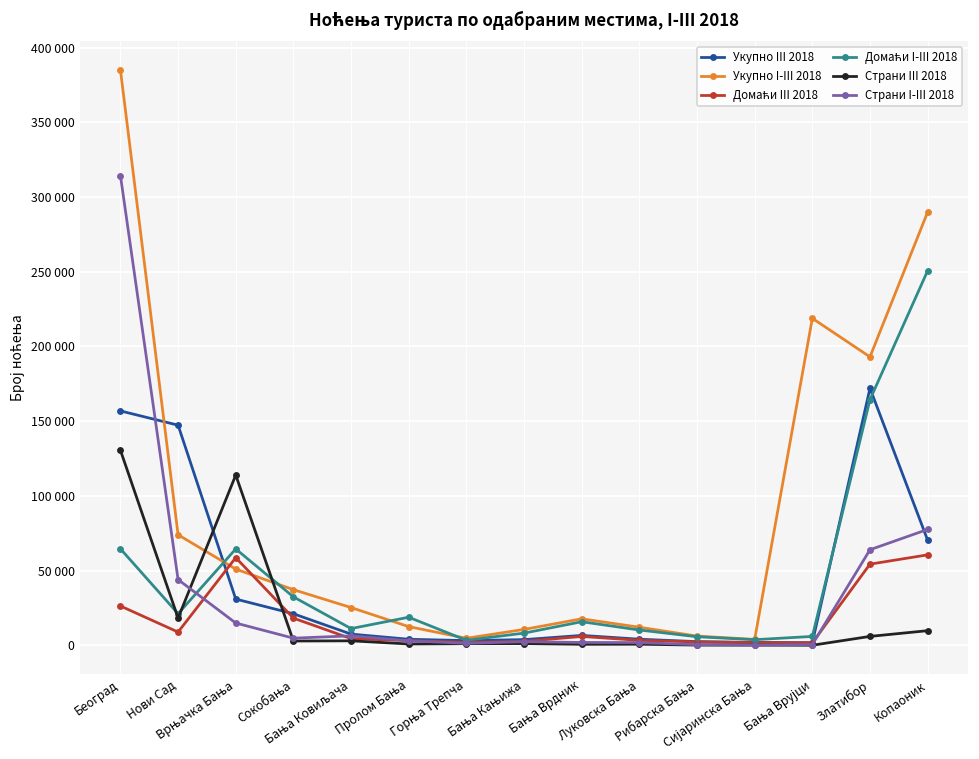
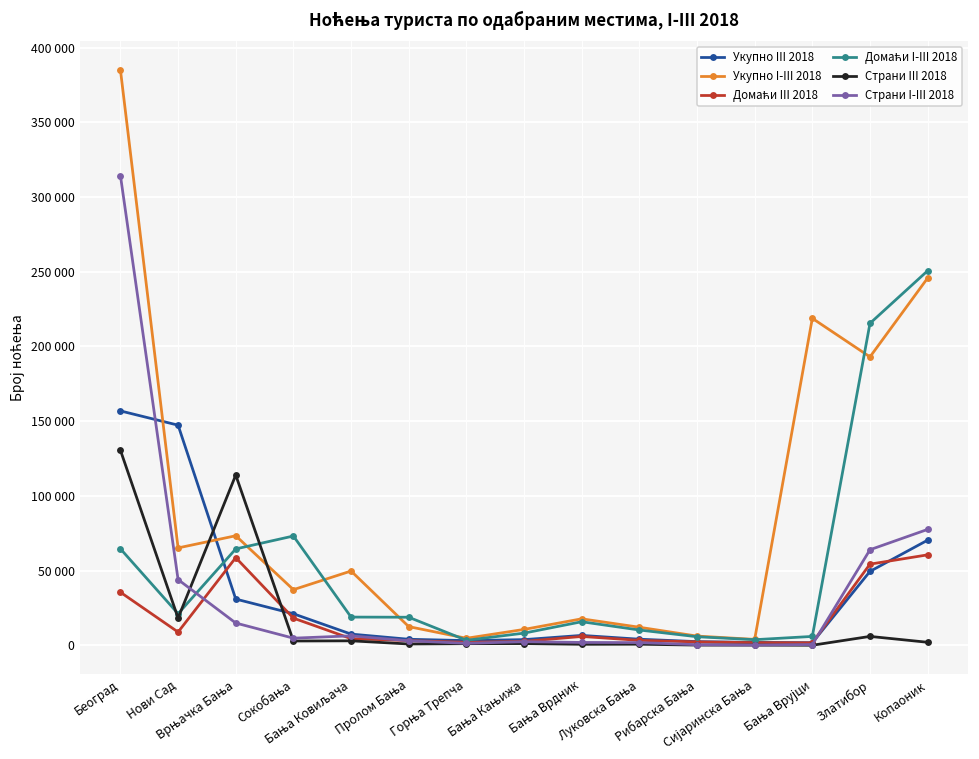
  {
    "Укупно III 2018": {
      "Београд": 157000,
      "Нови Сад": 147000,
      "Врњачка Бања": 31000,
      "Сокобања": 21000,
-     "Златибор": 172000,
+     "Златибор": 49000,
      "Копаоник": 70000
    },
    "Укупно I-III 2018": {
      "Београд": 385000,
-     "Нови Сад": 74000,
-     "Врњачка Бања": 51000,
+     "Нови Сад": 65000,
+     "Врњачка Бања": 73000,
      "Сокобања": 37000,
-     "Бања Ковиљача": 25000,
+     "Бања Ковиљача": 50000,
      "Пролом Бања": 13000,
      "Бања Кањижа": 11000,
      "Бања Врдник": 18000,
      "Бања Врујци": 219000,
      "Златибор": 193000,
-     "Копаоник": 290000
+     "Копаоник": 246000
    },
    "Домаћи III 2018": {
-     "Београд": 26000,
+     "Београд": 36000,
      "Нови Сад": 9000,
      "Врњачка Бања": 59000,
      "Сокобања": 18000,
      "Златибор": 54000,
      "Копаоник": 61000
    },
    "Домаћи I-III 2018": {
      "Београд": 65000,
      "Нови Сад": 21000,
      "Врњачка Бања": 65000,
-     "Сокобања": 32000,
-     "Бања Ковиљача": 11000,
+     "Сокобања": 73000,
+     "Бања Ковиљача": 19000,
      "Пролом Бања": 19000,
      "Бања Кањижа": 8000,
      "Бања Врдник": 16000,
      "Бања Врујци": 6000,
-     "Златибор": 164000,
+     "Златибор": 215000,
      "Копаоник": 251000
    },
    "Страни III 2018": {
      "Београд": 131000,
      "Нови Сад": 18000,
      "Врњачка Бања": 114000,
      "Пролом Бања": 1000,
      "Златибор": 6000,
-     "Копаоник": 10000
+     "Копаоник": 2000
    },
    "Страни I-III 2018": {
      "Београд": 314000,
      "Нови Сад": 44000,
      "Врњачка Бања": 15000,
      "Златибор": 64000,
      "Копаоник": 78000
    }
  }
